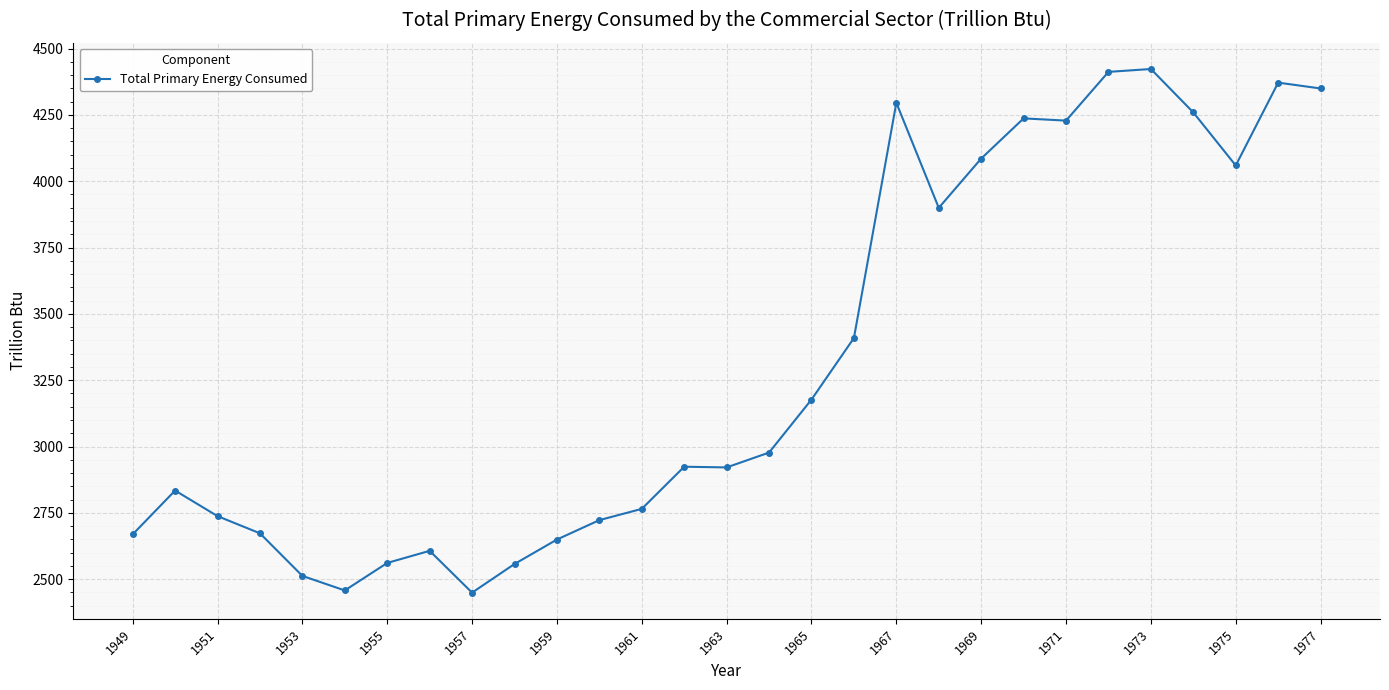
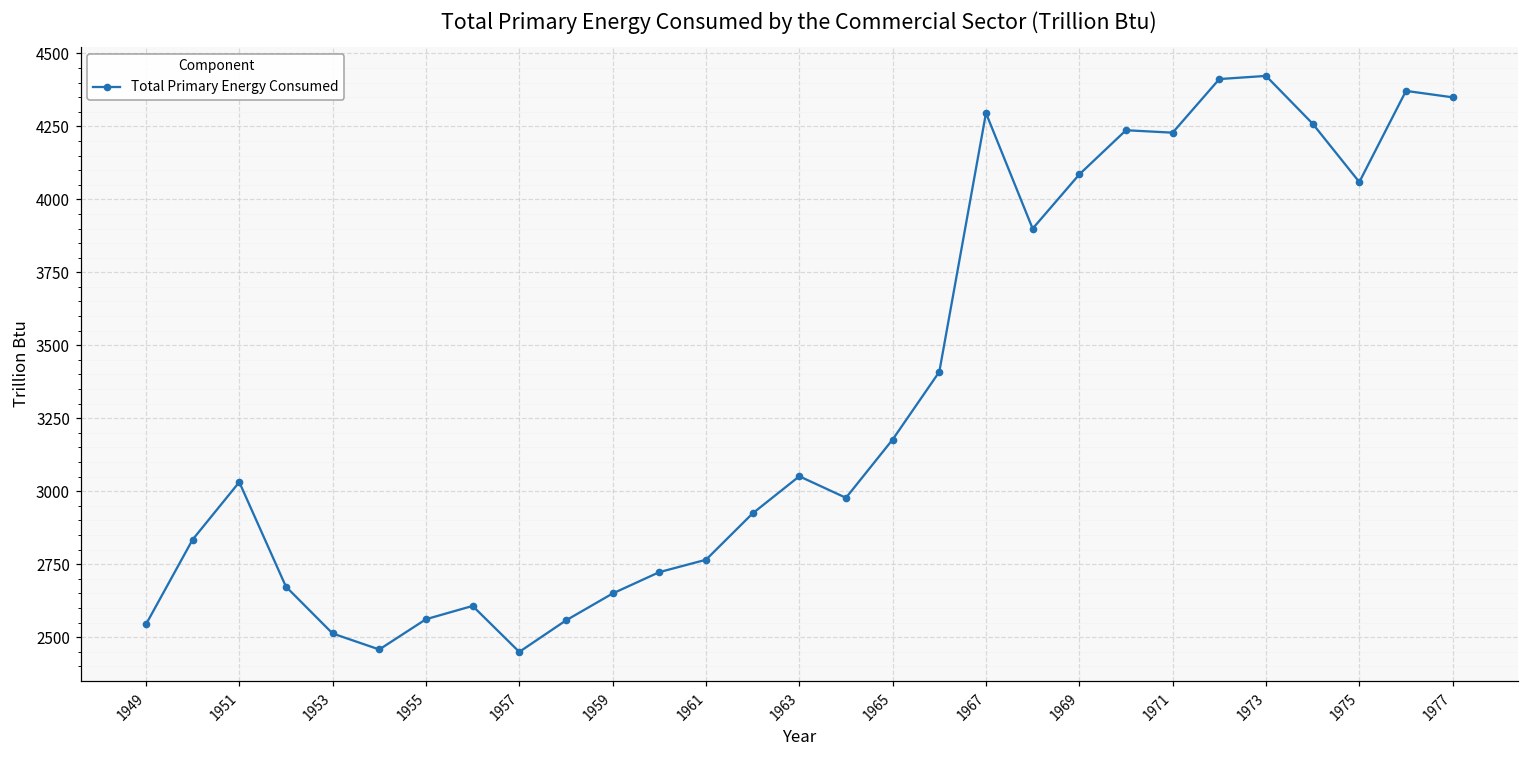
  {
-   "1949": 2670,
-   "1951": 2740,
+   "1949": 2540,
+   "1951": 3030,
    "1953": 2510,
    "1955": 2560,
    "1957": 2450,
    "1959": 2650,
    "1961": 2770,
-   "1963": 2920,
+   "1963": 3050,
    "1965": 3180,
    "1967": 4300,
    "1969": 4090,
    "1971": 4230,
    "1973": 4420,
    "1975": 4060,
    "1977": 4350
  }
